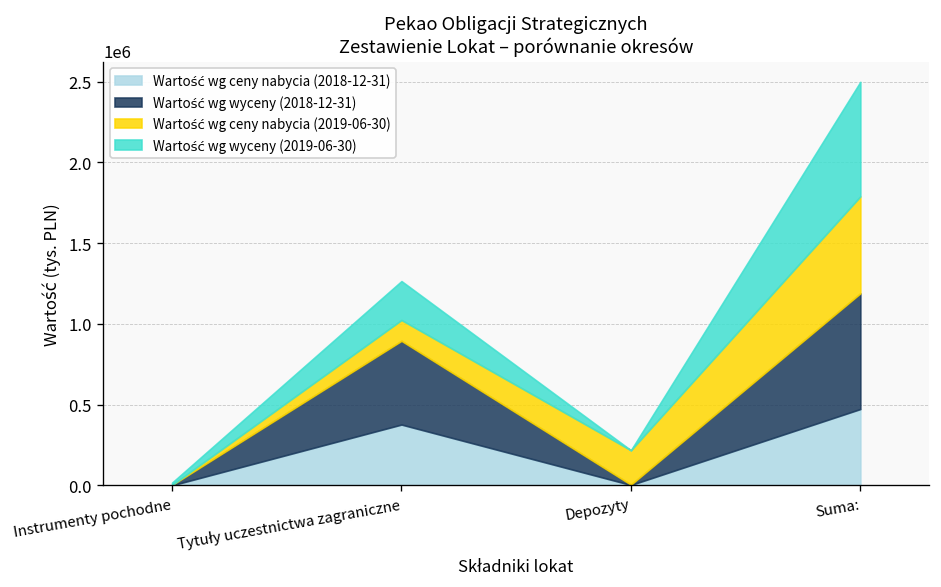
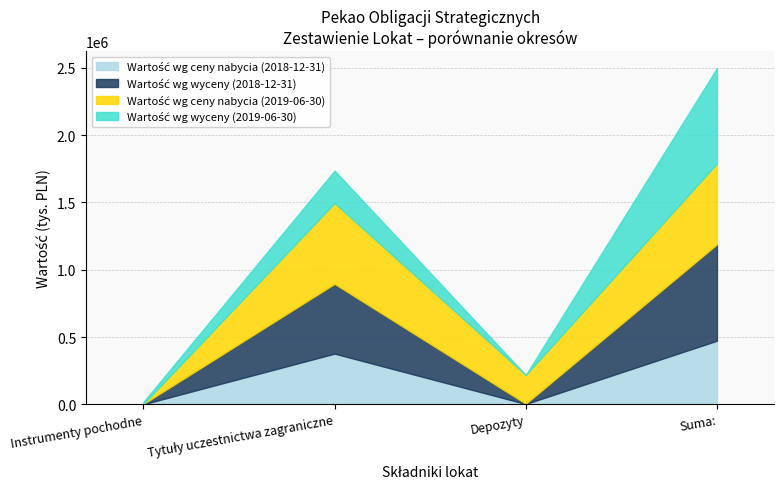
  {
    "Wartość wg ceny nabycia (2018-12-31)": {
      "Tytuły uczestnictwa zagraniczne": 380000,
      "Suma:": 470000
    },
    "Wartość wg wyceny (2018-12-31)": {
      "Tytuły uczestnictwa zagraniczne": 520000,
      "Suma:": 720000
    },
    "Wartość wg ceny nabycia (2019-06-30)": {
-     "Tytuły uczestnictwa zagraniczne": 130000,
+     "Tytuły uczestnictwa zagraniczne": 600000,
      "Suma:": 600000
    },
    "Wartość wg wyceny (2019-06-30)": {
      "Tytuły uczestnictwa zagraniczne": 240000,
      "Suma:": 710000
    }
  }
